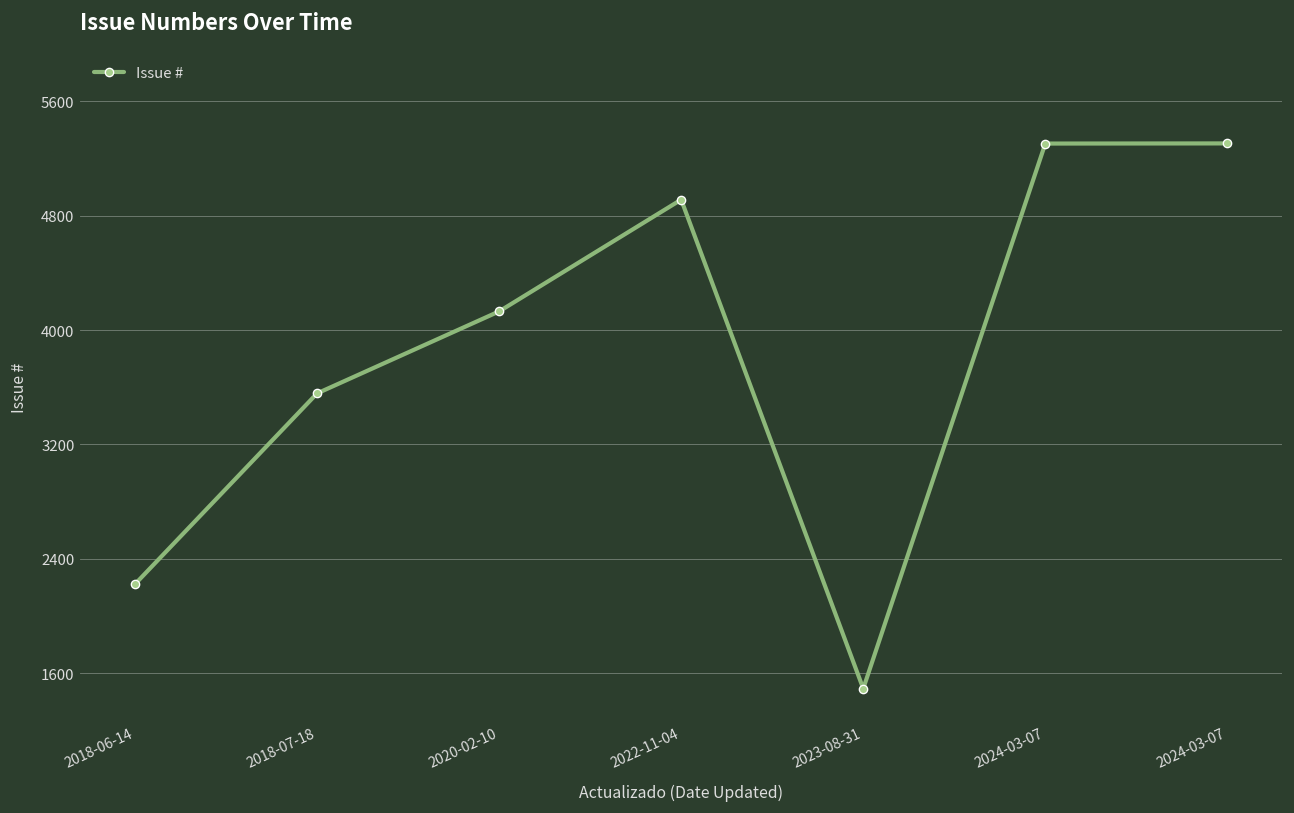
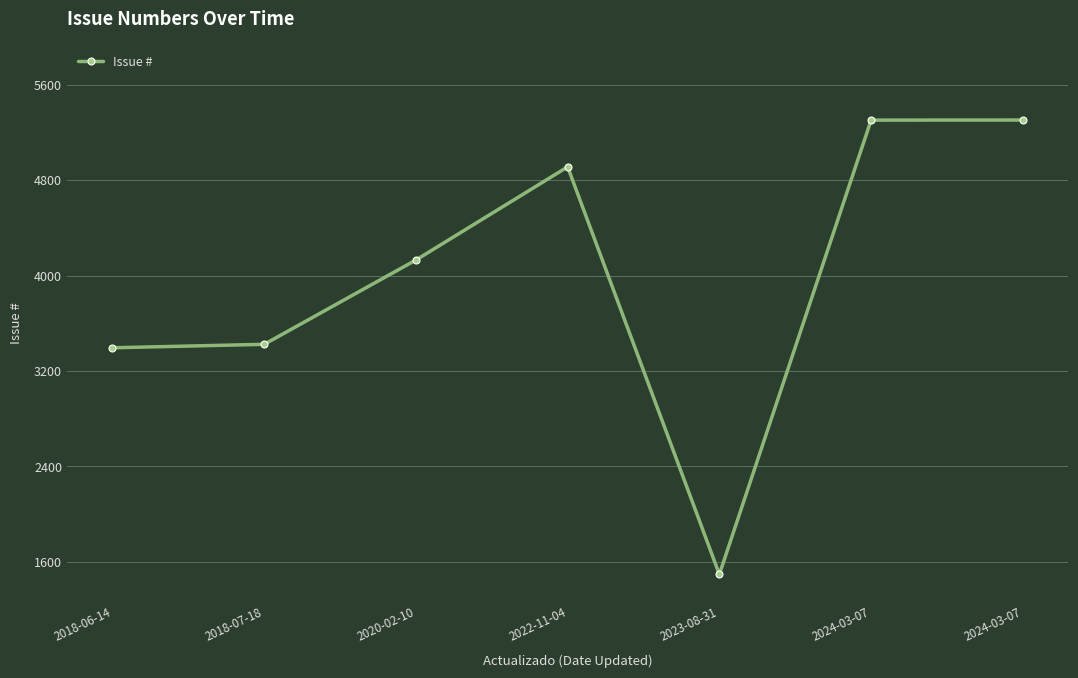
  {
-   "2018-06-14": 2220,
-   "2018-07-18": 3560,
+   "2018-06-14": 3390,
+   "2018-07-18": 3420,
    "2020-02-10": 4130,
    "2022-11-04": 4910,
    "2023-08-31": 1490
  }
